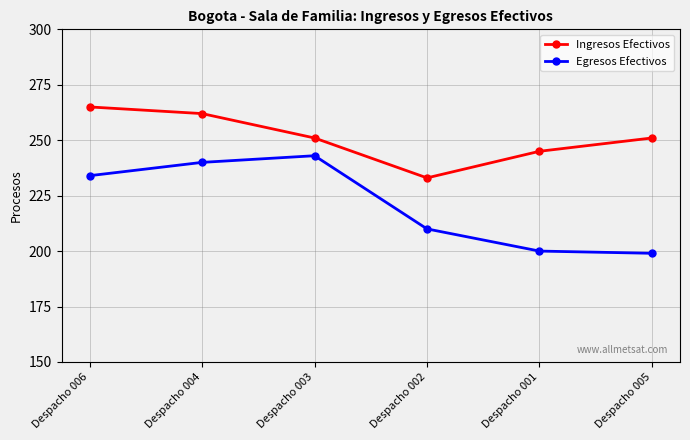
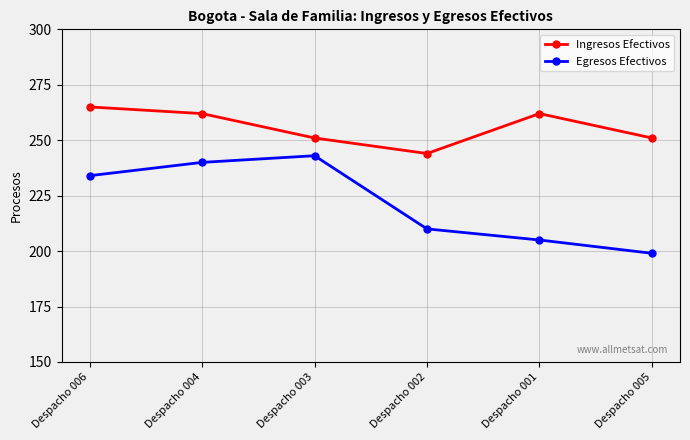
  {
    "Ingresos Efectivos": {
      "Despacho 006": 265,
      "Despacho 004": 262,
      "Despacho 003": 251,
-     "Despacho 002": 233,
-     "Despacho 001": 245,
+     "Despacho 002": 244,
+     "Despacho 001": 262,
      "Despacho 005": 251
    },
    "Egresos Efectivos": {
      "Despacho 006": 234,
      "Despacho 004": 240,
      "Despacho 003": 243,
      "Despacho 002": 210,
-     "Despacho 001": 200,
+     "Despacho 001": 205,
      "Despacho 005": 199
    }
  }
